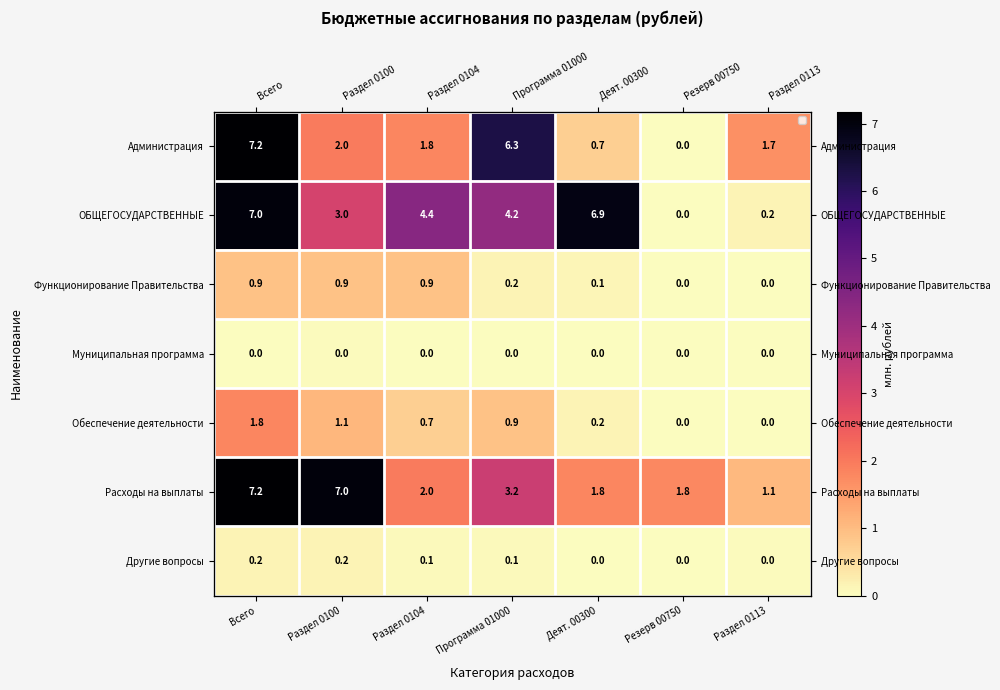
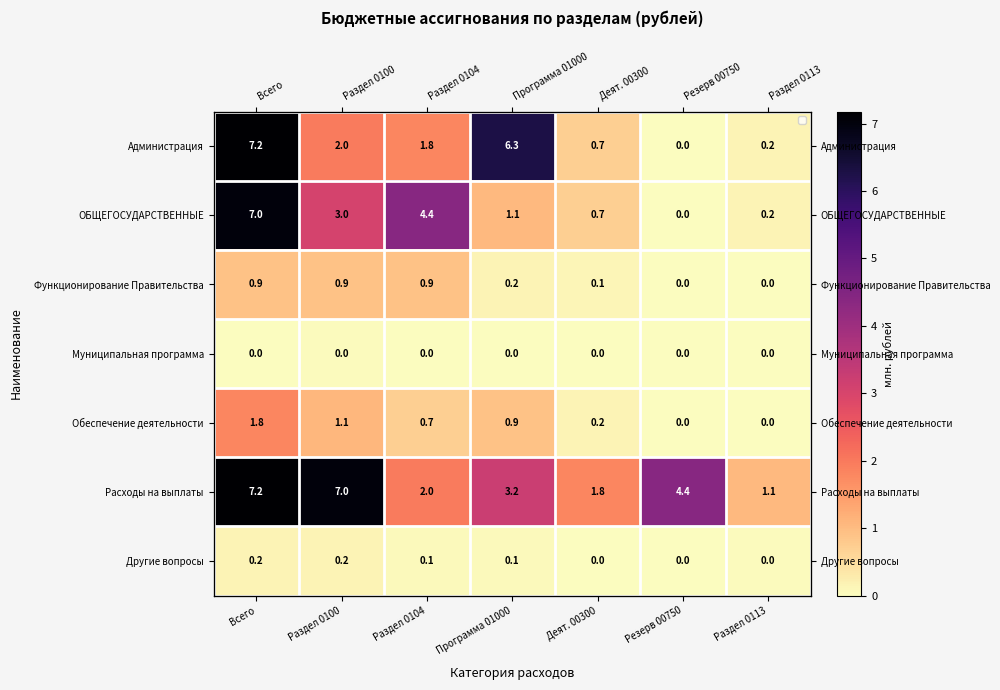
  {
    "Администрация": {
      "Всего": 7.2,
      "Раздел 0100": 2.0,
      "Раздел 0104": 1.8,
      "Программа 01000": 6.3,
      "Деят. 00300": 0.7,
      "Резерв 00750": 0.0,
-     "Раздел 0113": 1.7
+     "Раздел 0113": 0.2
    },
    "ОБЩЕГОСУДАРСТВЕННЫЕ": {
      "Всего": 7.0,
      "Раздел 0100": 3.0,
      "Раздел 0104": 4.4,
-     "Программа 01000": 4.2,
-     "Деят. 00300": 6.9,
+     "Программа 01000": 1.1,
+     "Деят. 00300": 0.7,
      "Резерв 00750": 0.0,
      "Раздел 0113": 0.2
    },
    "Функционирование Правительства": {
      "Всего": 0.9,
      "Раздел 0100": 0.9,
      "Раздел 0104": 0.9,
      "Программа 01000": 0.2,
      "Деят. 00300": 0.1,
      "Резерв 00750": 0.0,
      "Раздел 0113": 0.0
    },
    "Муниципальная программа": {
      "Всего": 0.0,
      "Раздел 0100": 0.0,
      "Раздел 0104": 0.0,
      "Программа 01000": 0.0,
      "Деят. 00300": 0.0,
      "Резерв 00750": 0.0,
      "Раздел 0113": 0.0
    },
    "Обеспечение деятельности": {
      "Всего": 1.8,
      "Раздел 0100": 1.1,
      "Раздел 0104": 0.7,
      "Программа 01000": 0.9,
      "Деят. 00300": 0.2,
      "Резерв 00750": 0.0,
      "Раздел 0113": 0.0
    },
    "Расходы на выплаты": {
      "Всего": 7.2,
      "Раздел 0100": 7.0,
      "Раздел 0104": 2.0,
      "Программа 01000": 3.2,
      "Деят. 00300": 1.8,
-     "Резерв 00750": 1.8,
+     "Резерв 00750": 4.4,
      "Раздел 0113": 1.1
    },
    "Другие вопросы": {
      "Всего": 0.2,
      "Раздел 0100": 0.2,
      "Раздел 0104": 0.1,
      "Программа 01000": 0.1,
      "Деят. 00300": 0.0,
      "Резерв 00750": 0.0,
      "Раздел 0113": 0.0
    }
  }
